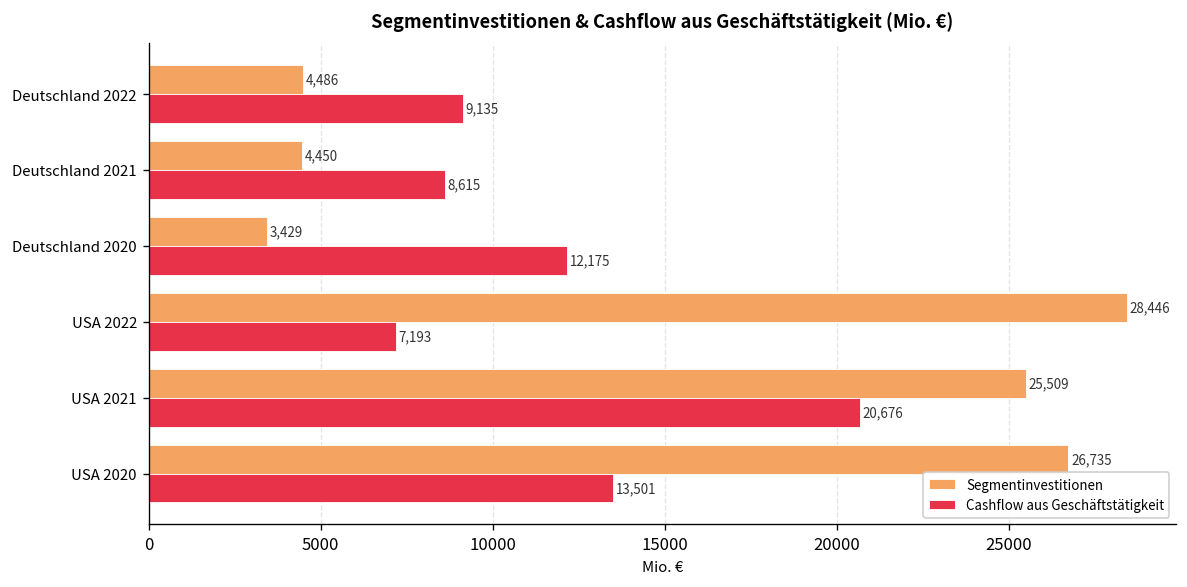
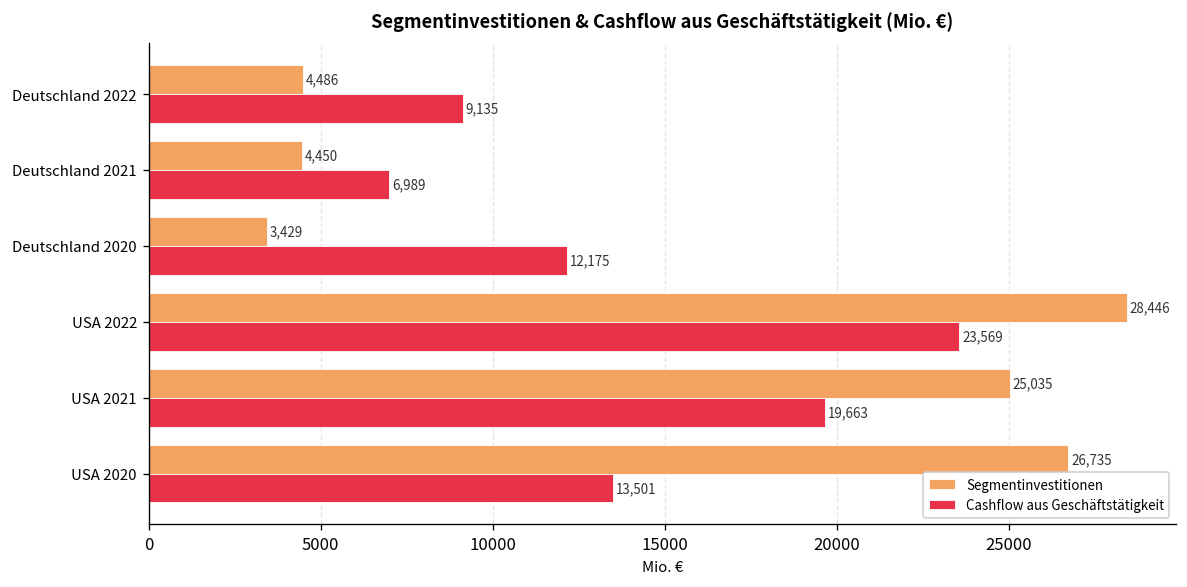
  {
    "Segmentinvestitionen": {
      "Deutschland 2022": "4,486",
      "Deutschland 2021": "4,450",
      "Deutschland 2020": "3,429",
      "USA 2022": "28,446",
-     "USA 2021": "25,509",
+     "USA 2021": "25,035",
      "USA 2020": "26,735"
    },
    "Cashflow aus Geschäftstätigkeit": {
      "Deutschland 2022": "9,135",
-     "Deutschland 2021": "8,615",
+     "Deutschland 2021": "6,989",
      "Deutschland 2020": "12,175",
-     "USA 2022": "7,193",
-     "USA 2021": "20,676",
+     "USA 2022": "23,569",
+     "USA 2021": "19,663",
      "USA 2020": "13,501"
    }
  }
